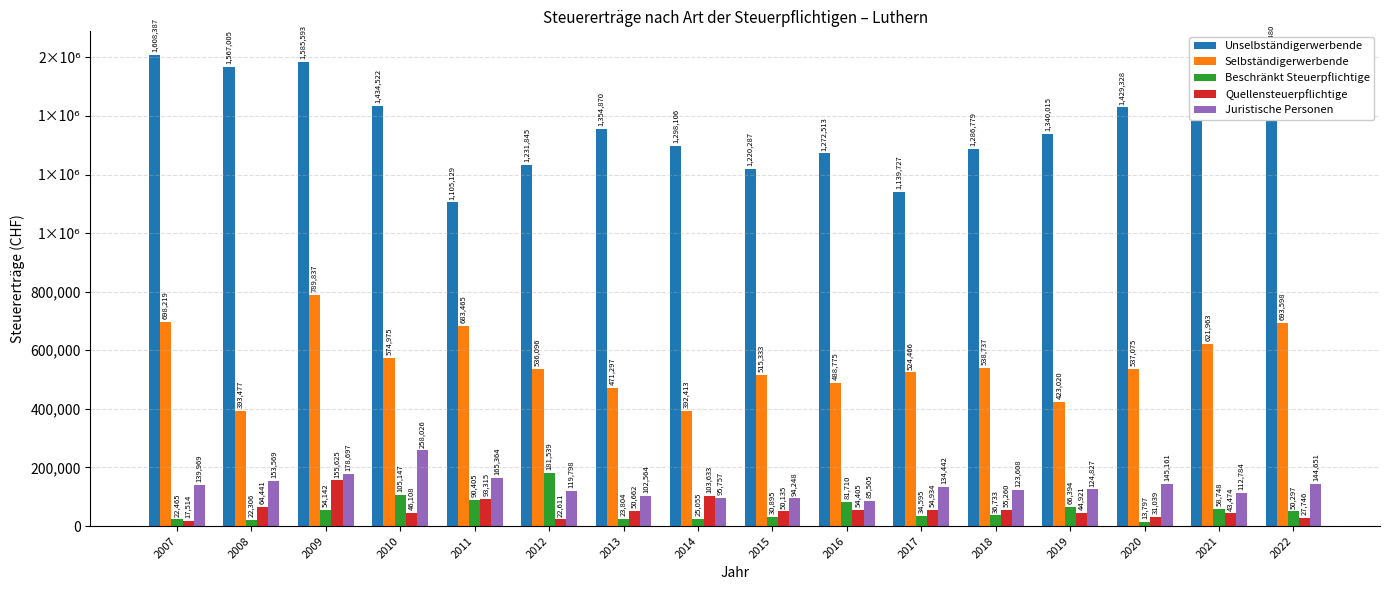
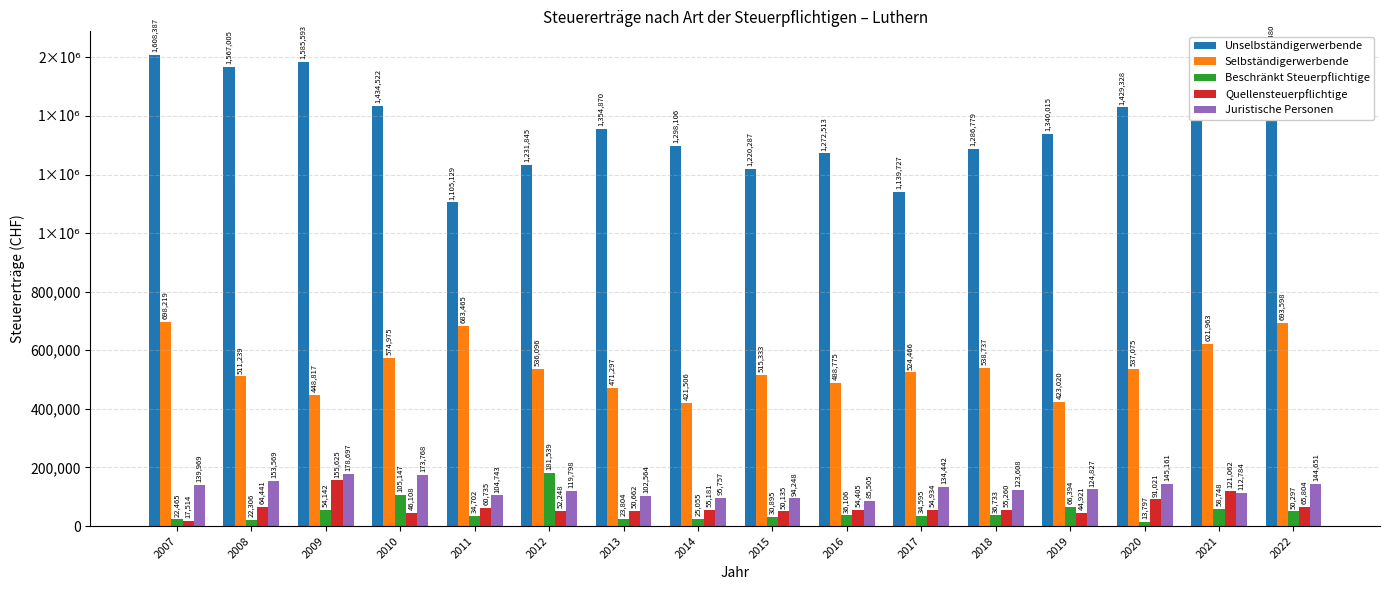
  {
    "Unselbständigerwerbende": {
      "2007": "1,608,387",
      "2008": "1,567,005",
      "2009": "1,585,593",
      "2010": "1,434,522",
      "2011": "1,105,129",
      "2012": "1,231,845",
      "2013": "1,354,870",
      "2014": "1,298,106",
      "2015": "1,220,287",
      "2016": "1,272,513",
      "2017": "1,139,727",
      "2018": "1,286,779",
      "2019": "1,340,015",
      "2020": "1,429,328"
    },
    "Selbständigerwerbende": {
      "2007": "698,219",
-     "2008": "393,477",
-     "2009": "789,837",
+     "2008": "511,239",
+     "2009": "448,817",
      "2010": "574,975",
      "2011": "683,465",
      "2012": "536,096",
      "2013": "471,297",
-     "2014": "392,413",
+     "2014": "421,506",
      "2015": "515,333",
      "2016": "488,775",
      "2017": "524,466",
      "2018": "538,737",
      "2019": "423,020",
      "2020": "537,075",
      "2021": "621,963",
      "2022": "693,598"
    },
    "Beschränkt Steuerpflichtige": {
      "2007": "22,465",
      "2008": "22,306",
      "2009": "54,142",
      "2010": "105,147",
-     "2011": "90,405",
+     "2011": "34,702",
      "2012": "181,539",
      "2013": "23,804",
      "2014": "25,055",
      "2015": "30,895",
-     "2016": "81,710",
+     "2016": "36,106",
      "2017": "34,595",
      "2018": "36,733",
      "2019": "66,394",
      "2020": "13,797",
      "2021": "58,748",
      "2022": "50,297"
    },
    "Quellensteuerpflichtige": {
      "2007": "17,514",
      "2008": "64,441",
      "2009": "155,625",
      "2010": "46,108",
-     "2011": "93,315",
-     "2012": "22,611",
+     "2011": "60,735",
+     "2012": "52,248",
      "2013": "50,662",
-     "2014": "103,633",
+     "2014": "55,181",
      "2015": "50,135",
      "2016": "54,405",
      "2017": "54,934",
      "2018": "55,260",
      "2019": "44,921",
-     "2020": "31,039",
-     "2021": "43,474",
-     "2022": "27,746"
+     "2020": "91,021",
+     "2021": "121,062",
+     "2022": "65,804"
    },
    "Juristische Personen": {
      "2007": "139,969",
      "2008": "153,569",
      "2009": "178,697",
-     "2010": "258,026",
-     "2011": "165,364",
+     "2010": "173,768",
+     "2011": "104,743",
      "2012": "119,798",
      "2013": "102,564",
      "2014": "95,757",
      "2015": "94,248",
      "2016": "85,505",
      "2017": "134,442",
      "2018": "123,608",
      "2019": "124,827",
      "2020": "145,161",
      "2021": "112,784",
      "2022": "144,651"
    }
  }
